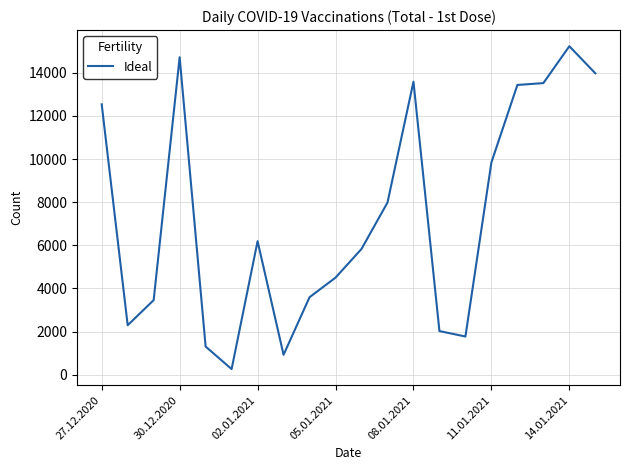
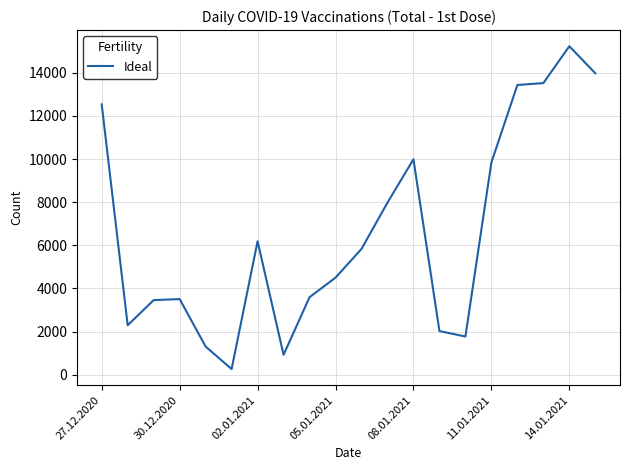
  {
    "27.12.2020": 12500,
-   "30.12.2020": 14700,
+   "30.12.2020": 3500,
    "02.01.2021": 6200,
    "05.01.2021": 4500,
-   "08.01.2021": 13600,
+   "08.01.2021": 10000,
    "11.01.2021": 9800,
    "14.01.2021": 15200
  }
